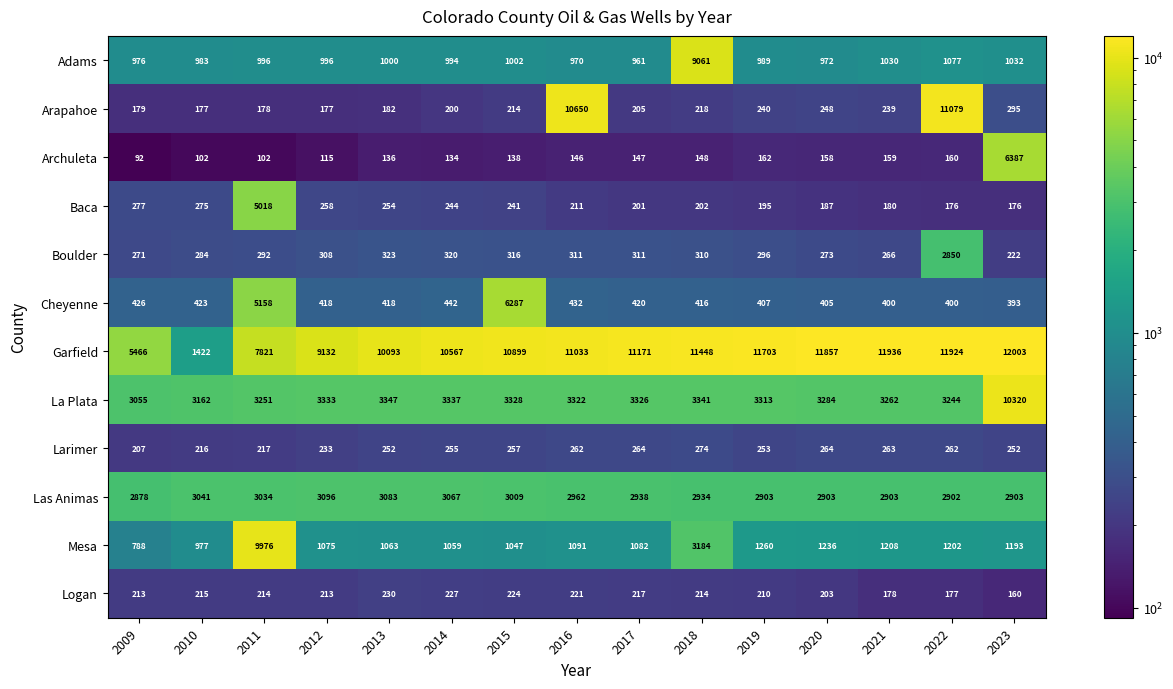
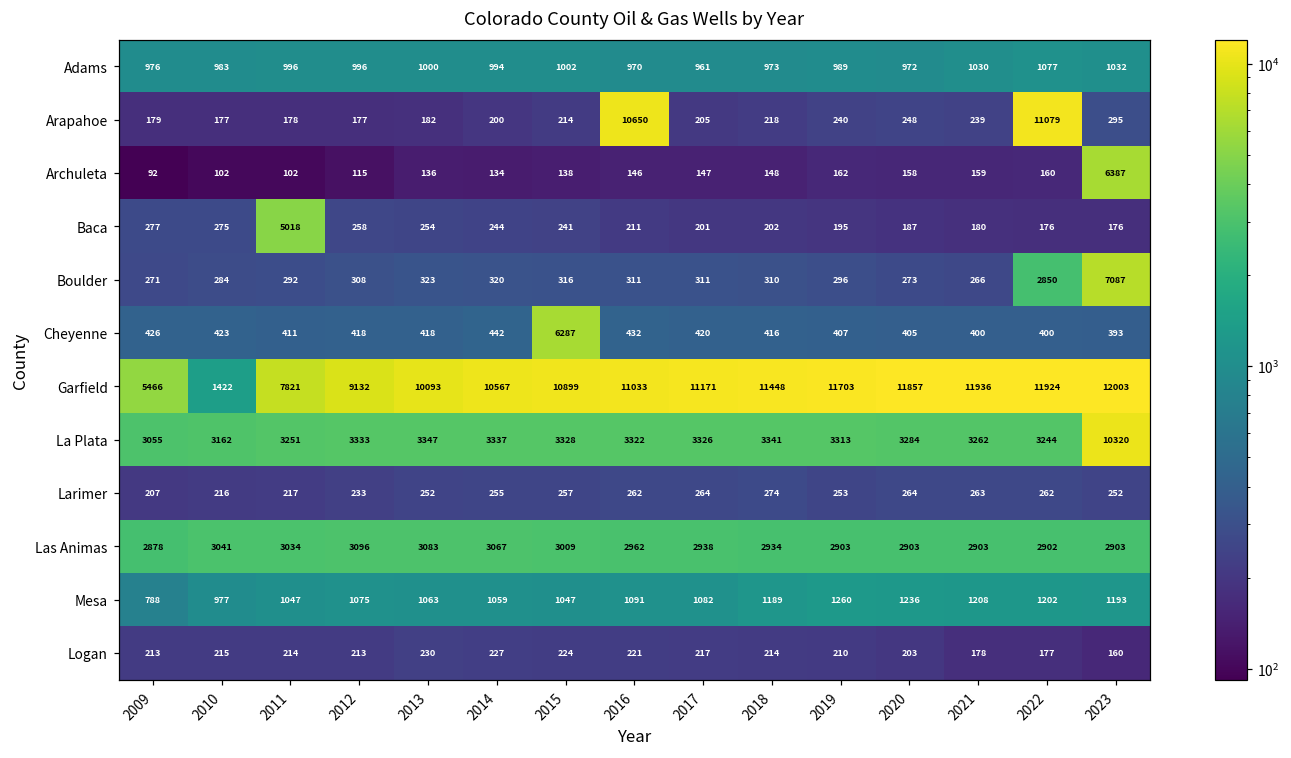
  {
    "Adams": {
      "2009": 976,
      "2010": 983,
      "2011": 996,
      "2012": 996,
      "2013": 1000,
      "2014": 994,
      "2015": 1002,
      "2016": 970,
      "2017": 961,
-     "2018": 9061,
+     "2018": 973,
      "2019": 989,
      "2020": 972,
      "2021": 1030,
      "2022": 1077,
      "2023": 1032
    },
    "Arapahoe": {
      "2009": 179,
      "2010": 177,
      "2011": 178,
      "2012": 177,
      "2013": 182,
      "2014": 200,
      "2015": 214,
      "2016": 10650,
      "2017": 205,
      "2018": 218,
      "2019": 240,
      "2020": 248,
      "2021": 239,
      "2022": 11079,
      "2023": 295
    },
    "Archuleta": {
      "2009": 92,
      "2010": 102,
      "2011": 102,
      "2012": 115,
      "2013": 136,
      "2014": 134,
      "2015": 138,
      "2016": 146,
      "2017": 147,
      "2018": 148,
      "2019": 162,
      "2020": 158,
      "2021": 159,
      "2022": 160,
      "2023": 6387
    },
    "Baca": {
      "2009": 277,
      "2010": 275,
      "2011": 5018,
      "2012": 258,
      "2013": 254,
      "2014": 244,
      "2015": 241,
      "2016": 211,
      "2017": 201,
      "2018": 202,
      "2019": 195,
      "2020": 187,
      "2021": 180,
      "2022": 176,
      "2023": 176
    },
    "Boulder": {
      "2009": 271,
      "2010": 284,
      "2011": 292,
      "2012": 308,
      "2013": 323,
      "2014": 320,
      "2015": 316,
      "2016": 311,
      "2017": 311,
      "2018": 310,
      "2019": 296,
      "2020": 273,
      "2021": 266,
      "2022": 2850,
-     "2023": 222
+     "2023": 7087
    },
    "Cheyenne": {
      "2009": 426,
      "2010": 423,
-     "2011": 5158,
+     "2011": 411,
      "2012": 418,
      "2013": 418,
      "2014": 442,
      "2015": 6287,
      "2016": 432,
      "2017": 420,
      "2018": 416,
      "2019": 407,
      "2020": 405,
      "2021": 400,
      "2022": 400,
      "2023": 393
    },
    "Garfield": {
      "2009": 5466,
      "2010": 1422,
      "2011": 7821,
      "2012": 9132,
      "2013": 10093,
      "2014": 10567,
      "2015": 10899,
      "2016": 11033,
      "2017": 11171,
      "2018": 11448,
      "2019": 11703,
      "2020": 11857,
      "2021": 11936,
      "2022": 11924,
      "2023": 12003
    },
    "La Plata": {
      "2009": 3055,
      "2010": 3162,
      "2011": 3251,
      "2012": 3333,
      "2013": 3347,
      "2014": 3337,
      "2015": 3328,
      "2016": 3322,
      "2017": 3326,
      "2018": 3341,
      "2019": 3313,
      "2020": 3284,
      "2021": 3262,
      "2022": 3244,
      "2023": 10320
    },
    "Larimer": {
      "2009": 207,
      "2010": 216,
      "2011": 217,
      "2012": 233,
      "2013": 252,
      "2014": 255,
      "2015": 257,
      "2016": 262,
      "2017": 264,
      "2018": 274,
      "2019": 253,
      "2020": 264,
      "2021": 263,
      "2022": 262,
      "2023": 252
    },
    "Las Animas": {
      "2009": 2878,
      "2010": 3041,
      "2011": 3034,
      "2012": 3096,
      "2013": 3083,
      "2014": 3067,
      "2015": 3009,
      "2016": 2962,
      "2017": 2938,
      "2018": 2934,
      "2019": 2903,
      "2020": 2903,
      "2021": 2903,
      "2022": 2902,
      "2023": 2903
    },
    "Mesa": {
      "2009": 788,
      "2010": 977,
-     "2011": 9976,
+     "2011": 1047,
      "2012": 1075,
      "2013": 1063,
      "2014": 1059,
      "2015": 1047,
      "2016": 1091,
      "2017": 1082,
-     "2018": 3184,
+     "2018": 1189,
      "2019": 1260,
      "2020": 1236,
      "2021": 1208,
      "2022": 1202,
      "2023": 1193
    },
    "Logan": {
      "2009": 213,
      "2010": 215,
      "2011": 214,
      "2012": 213,
      "2013": 230,
      "2014": 227,
      "2015": 224,
      "2016": 221,
      "2017": 217,
      "2018": 214,
      "2019": 210,
      "2020": 203,
      "2021": 178,
      "2022": 177,
      "2023": 160
    }
  }
